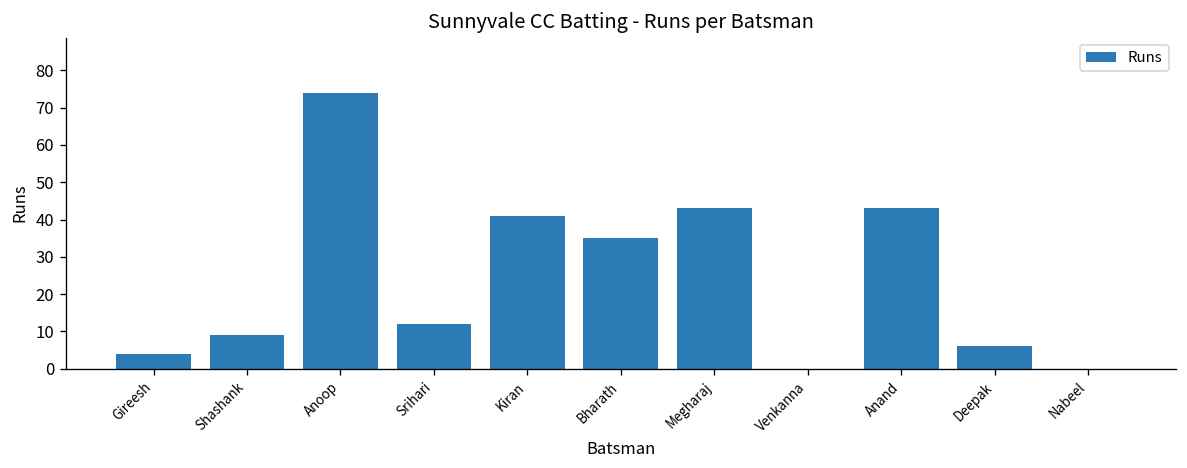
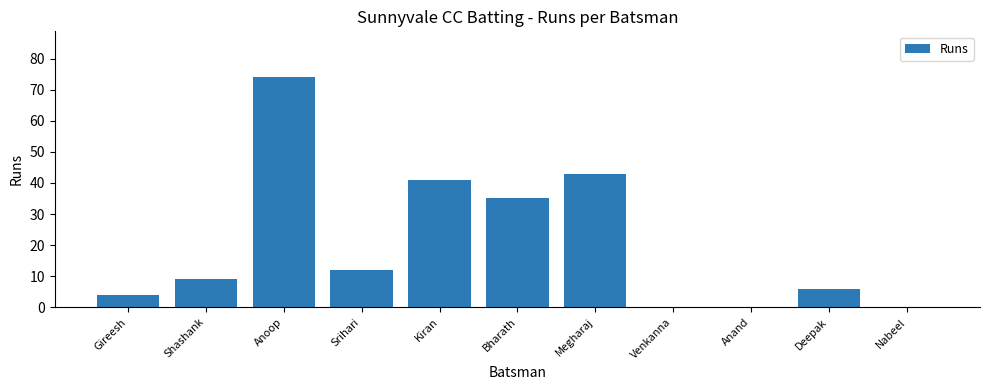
  {
    "Gireesh": 4,
    "Shashank": 9,
    "Anoop": 74,
    "Srihari": 12,
    "Kiran": 41,
    "Bharath": 35,
    "Megharaj": 43,
    "Venkanna": 0,
-   "Anand": 43,
+   "Anand": 0,
    "Deepak": 6,
    "Nabeel": 0
  }
